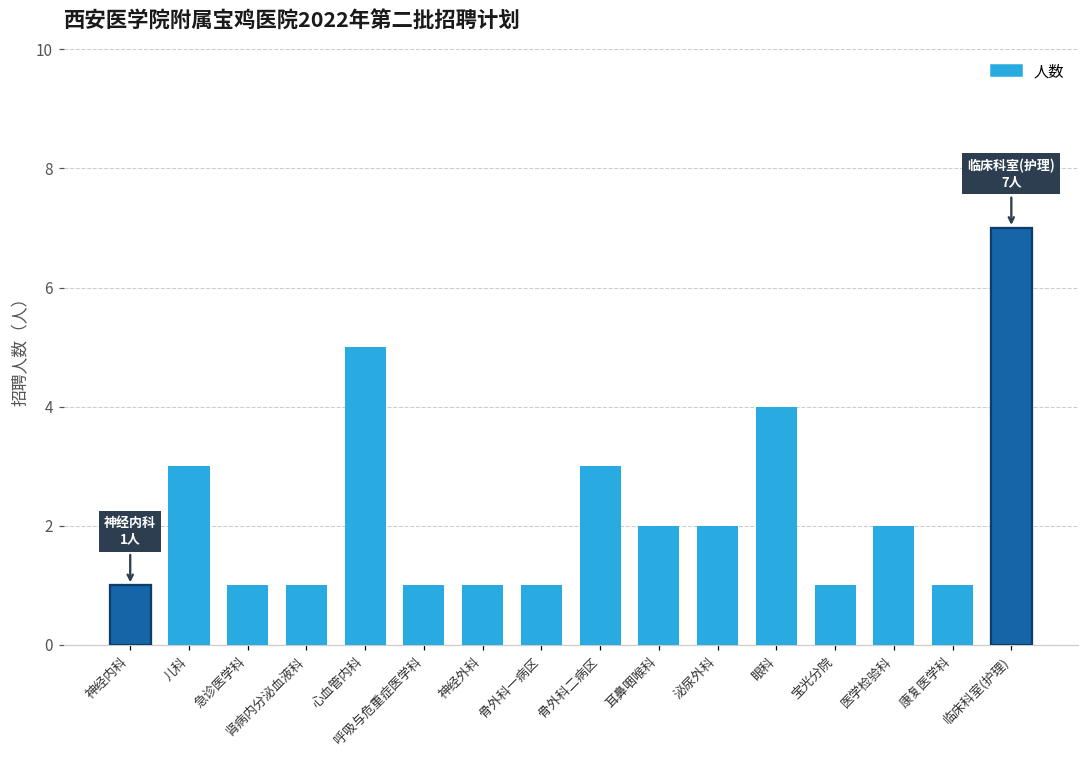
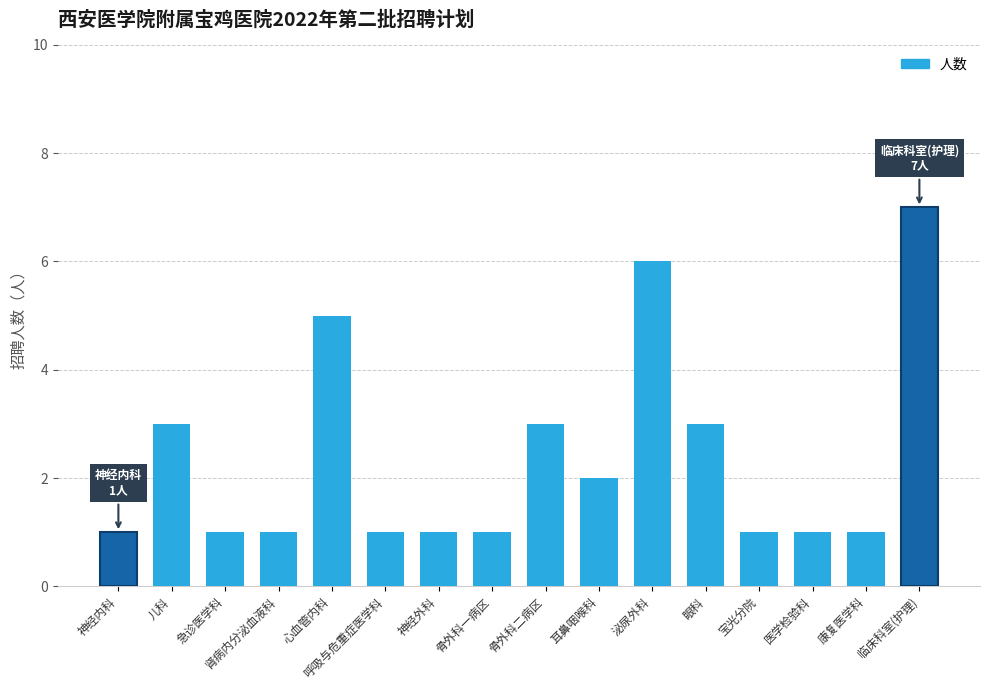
  {
    "儿科": 3,
    "急诊医学科": 1,
    "肾病内分泌血液科": 1,
    "心血管内科": 5,
    "呼吸与危重症医学科": 1,
    "神经外科": 1,
    "骨外科一病区": 1,
    "骨外科二病区": 3,
    "耳鼻咽喉科": 2,
-   "泌尿外科": 2,
-   "眼科": 4,
+   "泌尿外科": 6,
+   "眼科": 3,
    "宝光分院": 1,
-   "医学检验科": 2,
+   "医学检验科": 1,
    "康复医学科": 1
  }
